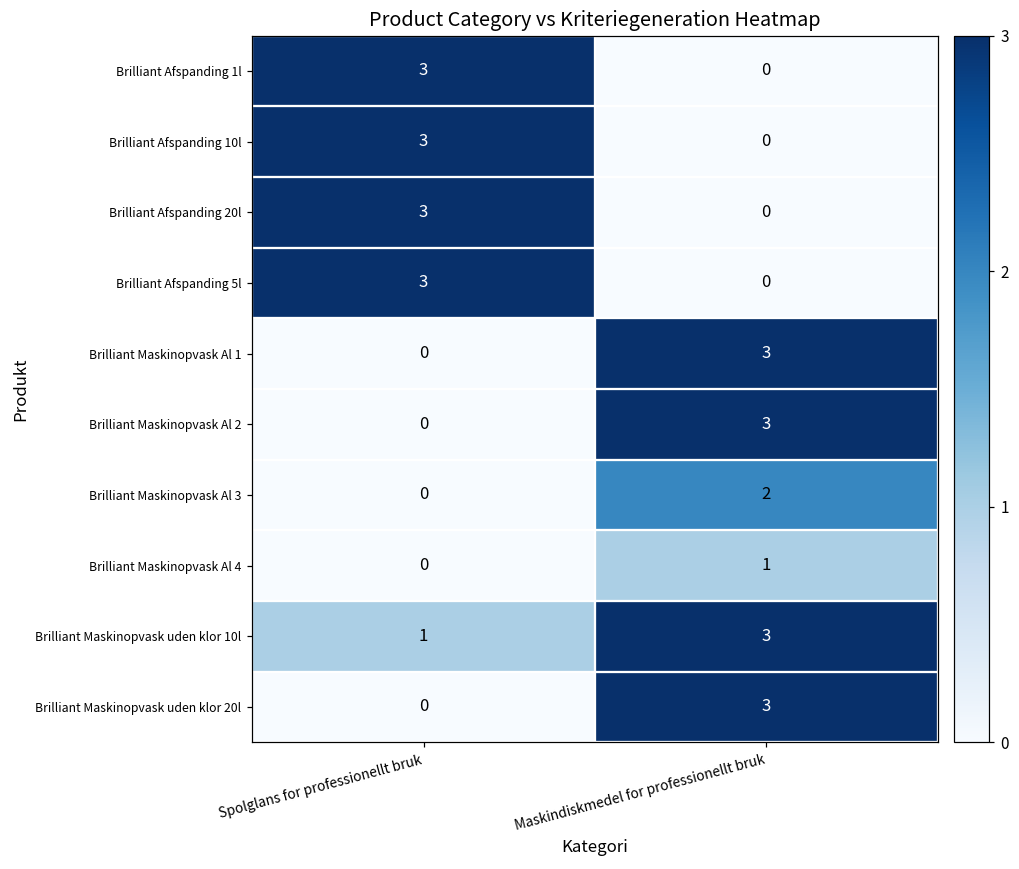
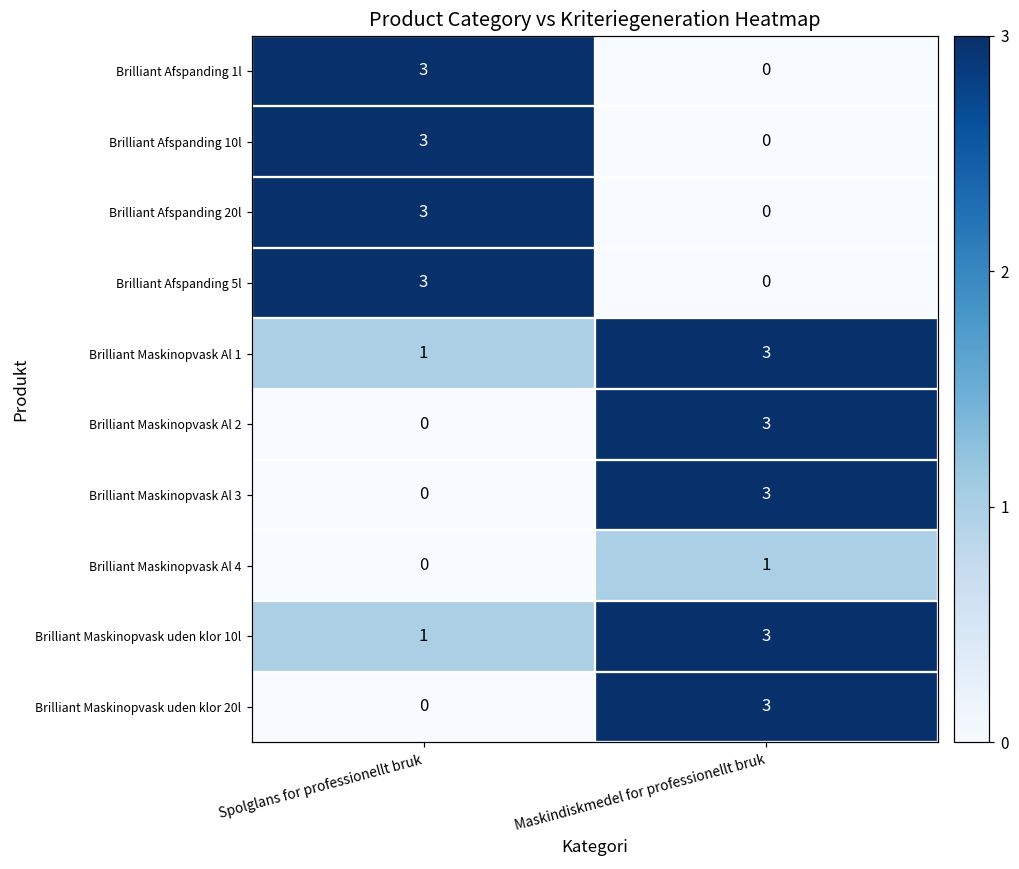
  {
    "Brilliant Afspanding 1l": {
      "Spolglans for professionellt bruk": 3,
      "Maskindiskmedel for professionellt bruk": 0
    },
    "Brilliant Afspanding 10l": {
      "Spolglans for professionellt bruk": 3,
      "Maskindiskmedel for professionellt bruk": 0
    },
    "Brilliant Afspanding 20l": {
      "Spolglans for professionellt bruk": 3,
      "Maskindiskmedel for professionellt bruk": 0
    },
    "Brilliant Afspanding 5l": {
      "Spolglans for professionellt bruk": 3,
      "Maskindiskmedel for professionellt bruk": 0
    },
    "Brilliant Maskinopvask Al 1": {
-     "Spolglans for professionellt bruk": 0,
+     "Spolglans for professionellt bruk": 1,
      "Maskindiskmedel for professionellt bruk": 3
    },
    "Brilliant Maskinopvask Al 2": {
      "Spolglans for professionellt bruk": 0,
      "Maskindiskmedel for professionellt bruk": 3
    },
    "Brilliant Maskinopvask Al 3": {
      "Spolglans for professionellt bruk": 0,
-     "Maskindiskmedel for professionellt bruk": 2
+     "Maskindiskmedel for professionellt bruk": 3
    },
    "Brilliant Maskinopvask Al 4": {
      "Spolglans for professionellt bruk": 0,
      "Maskindiskmedel for professionellt bruk": 1
    },
    "Brilliant Maskinopvask uden klor 10l": {
      "Spolglans for professionellt bruk": 1,
      "Maskindiskmedel for professionellt bruk": 3
    },
    "Brilliant Maskinopvask uden klor 20l": {
      "Spolglans for professionellt bruk": 0,
      "Maskindiskmedel for professionellt bruk": 3
    }
  }
